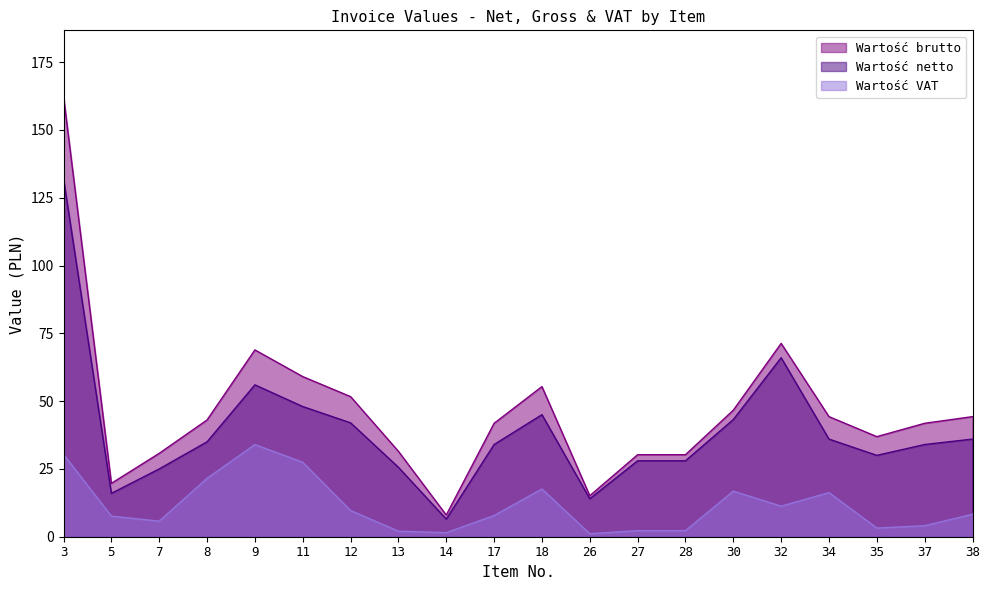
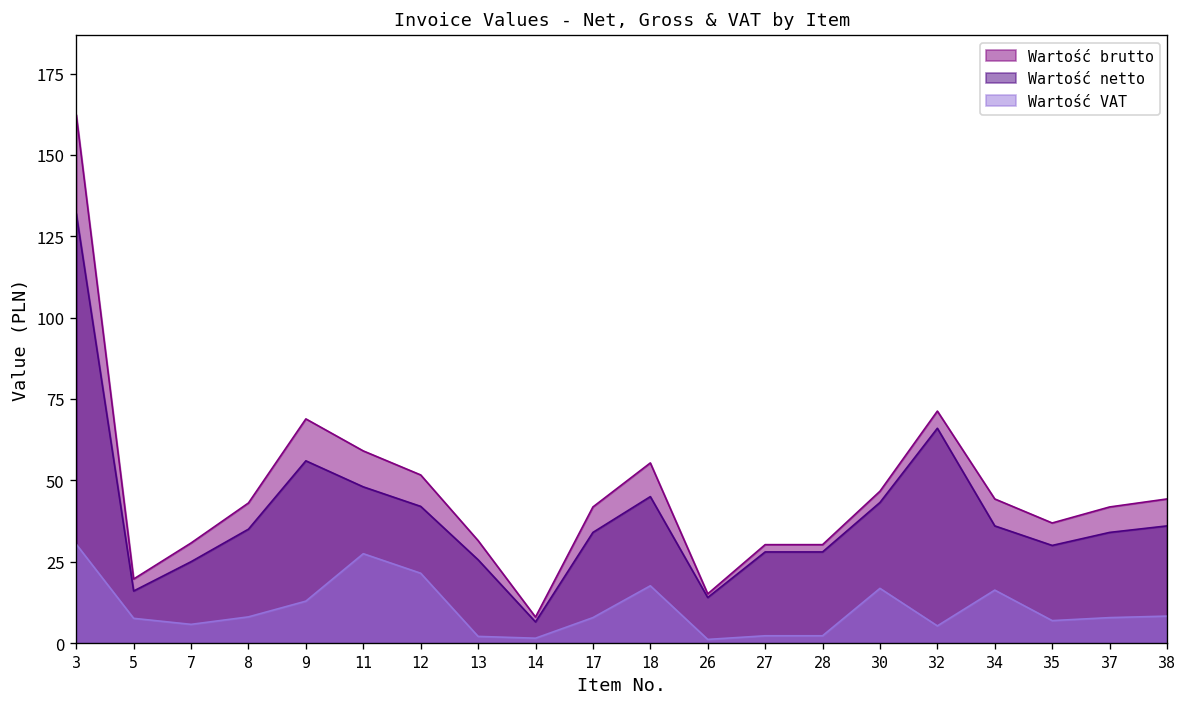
  {
    "Wartość VAT": {
      "3": 30,
      "5": 8,
      "7": 6,
-     "8": 22,
-     "9": 34,
+     "8": 8,
+     "9": 13,
      "11": 27,
-     "12": 10,
+     "12": 21,
      "13": 2,
      "14": 1,
      "17": 8,
      "18": 18,
      "26": 1,
      "27": 2,
      "28": 2,
      "30": 17,
-     "32": 11,
+     "32": 5,
      "34": 16,
-     "35": 3,
-     "37": 4,
+     "35": 7,
+     "37": 8,
      "38": 8
    }
  }
